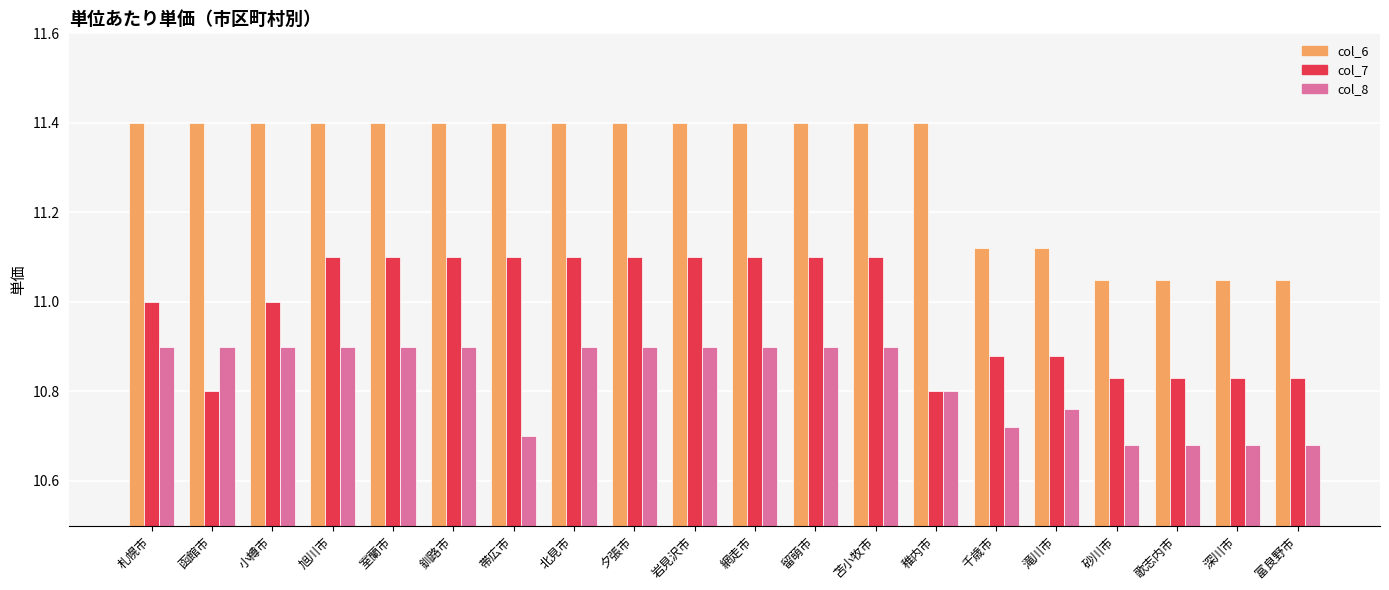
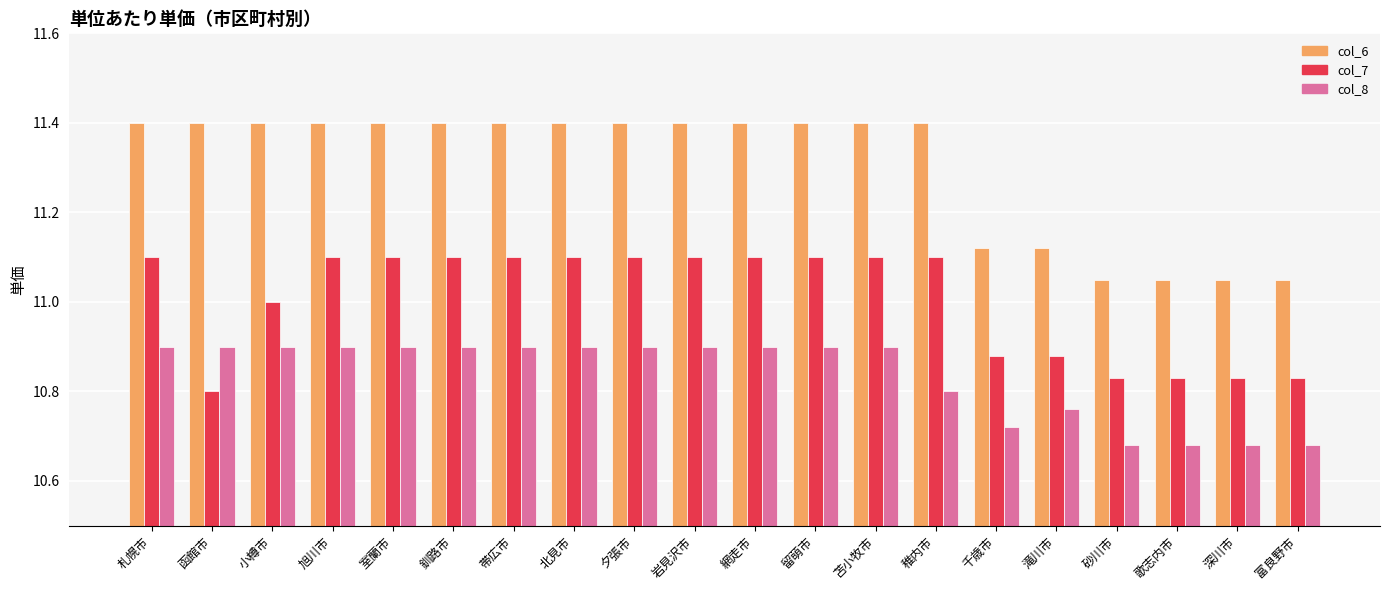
  {
    "col_6": {
      "札幌市": 11.4,
      "函館市": 11.4,
      "小樽市": 11.4,
      "旭川市": 11.4,
      "室蘭市": 11.4,
      "釧路市": 11.4,
      "帯広市": 11.4,
      "北見市": 11.4,
      "夕張市": 11.4,
      "岩見沢市": 11.4,
      "網走市": 11.4,
      "留萌市": 11.4,
      "苫小牧市": 11.4,
      "稚内市": 11.4,
      "千歳市": 11.12,
      "滝川市": 11.12,
      "砂川市": 11.05,
      "歌志内市": 11.05,
      "深川市": 11.05,
      "富良野市": 11.05
    },
    "col_7": {
-     "札幌市": 11.0,
+     "札幌市": 11.1,
      "函館市": 10.8,
      "小樽市": 11.0,
      "旭川市": 11.1,
      "室蘭市": 11.1,
      "釧路市": 11.1,
      "帯広市": 11.1,
      "北見市": 11.1,
      "夕張市": 11.1,
      "岩見沢市": 11.1,
      "網走市": 11.1,
      "留萌市": 11.1,
      "苫小牧市": 11.1,
-     "稚内市": 10.8,
+     "稚内市": 11.1,
      "千歳市": 10.88,
      "滝川市": 10.88,
      "砂川市": 10.83,
      "歌志内市": 10.83,
      "深川市": 10.83,
      "富良野市": 10.83
    },
    "col_8": {
      "札幌市": 10.9,
      "函館市": 10.9,
      "小樽市": 10.9,
      "旭川市": 10.9,
      "室蘭市": 10.9,
      "釧路市": 10.9,
-     "帯広市": 10.7,
+     "帯広市": 10.9,
      "北見市": 10.9,
      "夕張市": 10.9,
      "岩見沢市": 10.9,
      "網走市": 10.9,
      "留萌市": 10.9,
      "苫小牧市": 10.9,
      "稚内市": 10.8,
      "千歳市": 10.72,
      "滝川市": 10.76,
      "砂川市": 10.68,
      "歌志内市": 10.68,
      "深川市": 10.68,
      "富良野市": 10.68
    }
  }
